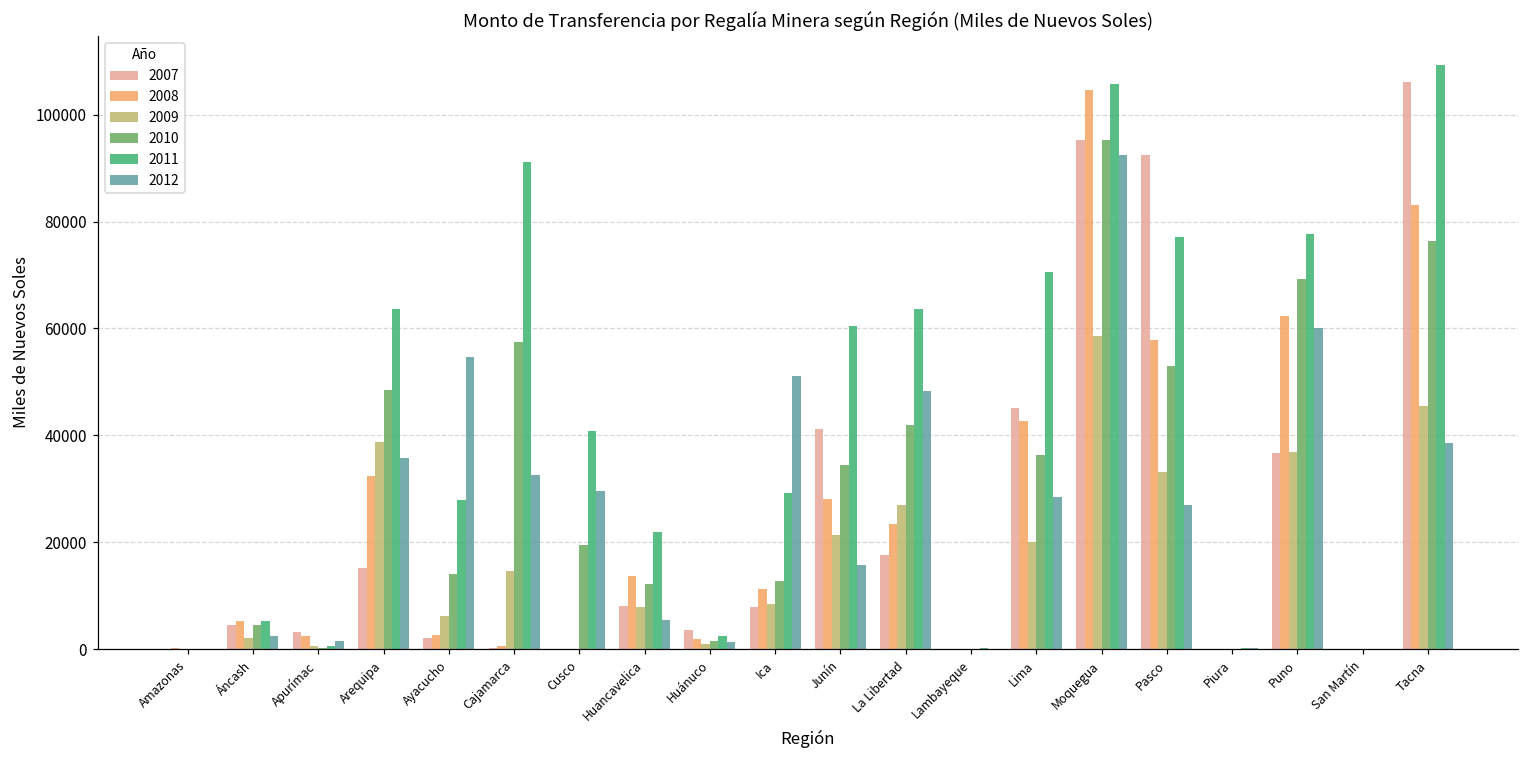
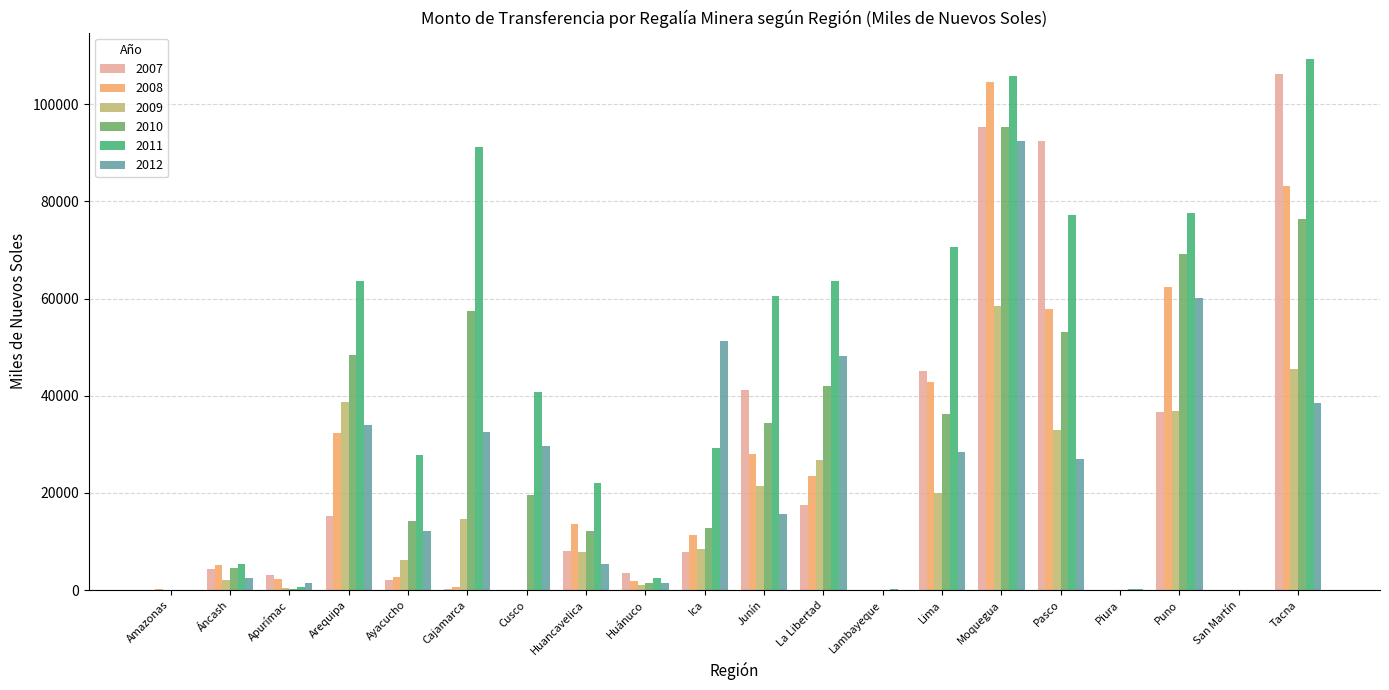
  {
    "2012": {
      "Áncash": 3000,
      "Apurímac": 1000,
-     "Arequipa": 36000,
-     "Ayacucho": 55000,
+     "Arequipa": 34000,
+     "Ayacucho": 12000,
      "Cajamarca": 33000,
      "Cusco": 30000,
      "Huancavelica": 5000,
      "Huánuco": 1000,
      "Ica": 51000,
      "Junín": 16000,
      "La Libertad": 48000,
      "Lima": 28000,
      "Moquegua": 92000,
      "Pasco": 27000,
      "Puno": 60000,
      "Tacna": 38000
    }
  }
